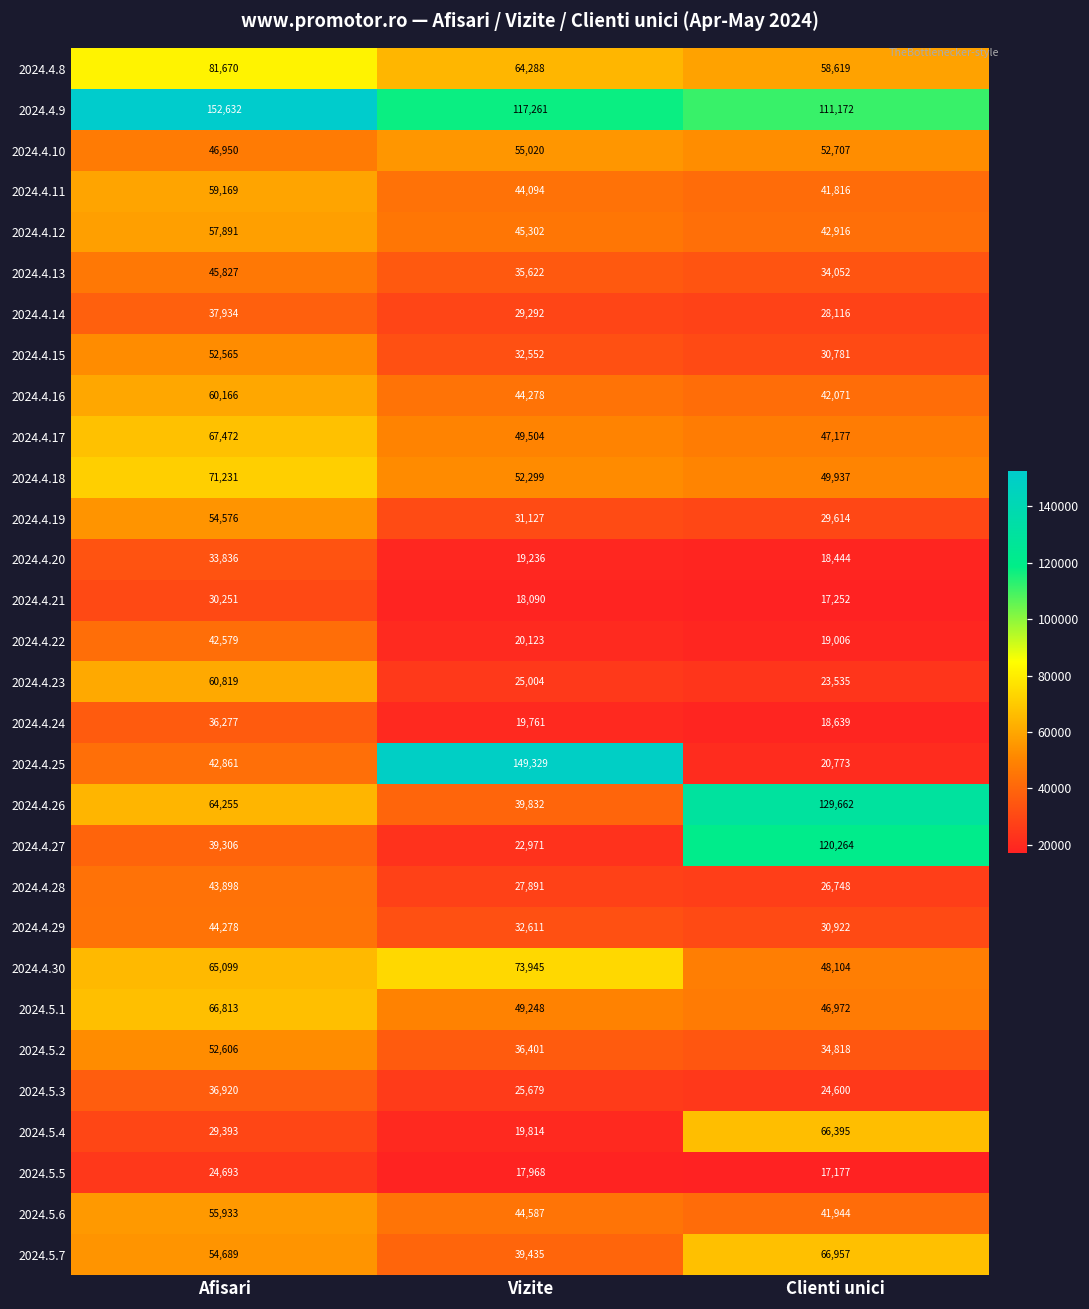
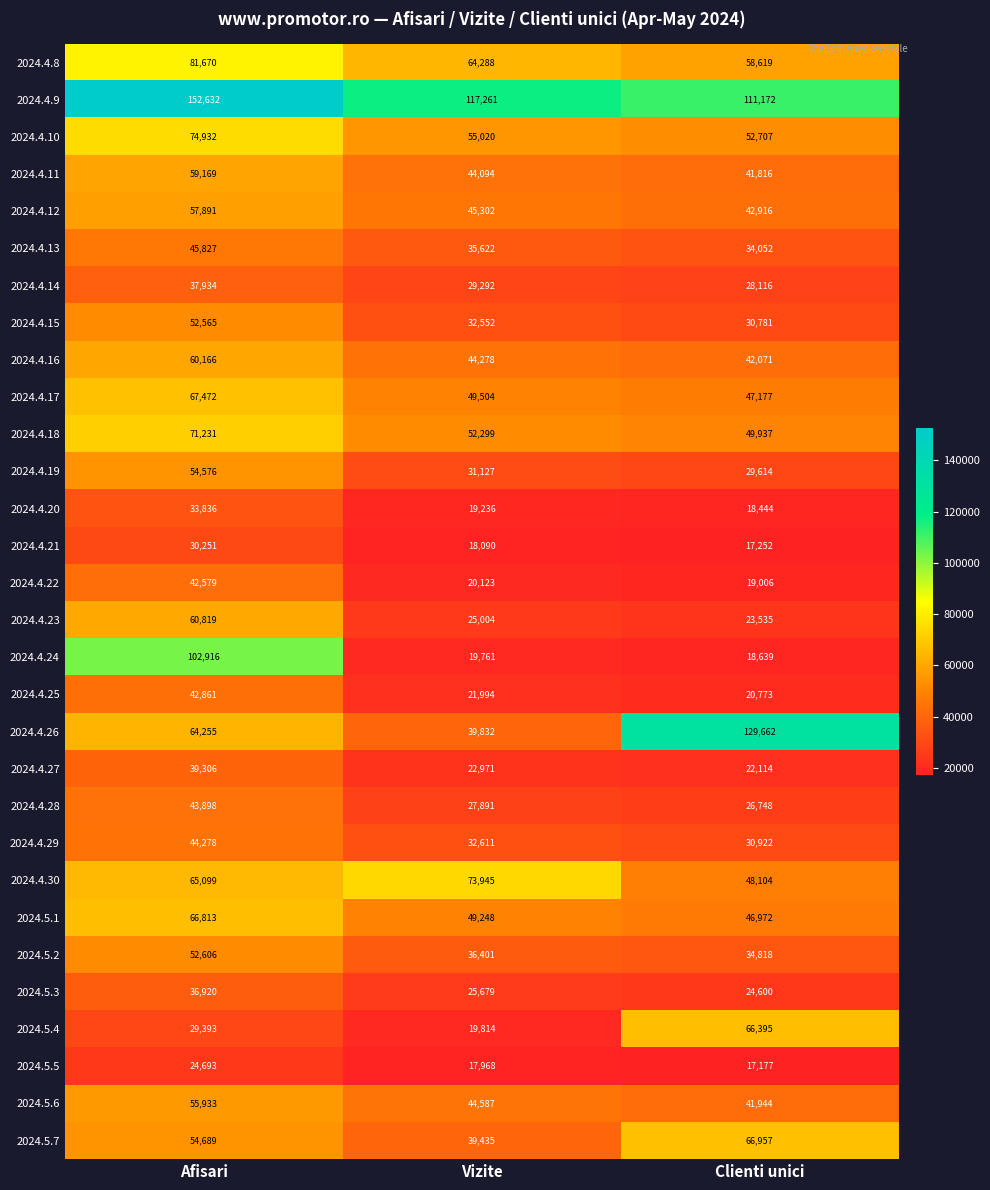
  {
    "2024.4.8": {
      "Afisari": "81,670",
      "Vizite": "64,288"
    },
    "2024.4.9": {
      "Afisari": "152,632",
      "Vizite": "117,261",
      "Clienti unici": "111,172"
    },
    "2024.4.10": {
-     "Afisari": "46,950",
+     "Afisari": "74,932",
      "Vizite": "55,020",
      "Clienti unici": "52,707"
    },
    "2024.4.11": {
      "Afisari": "59,169",
      "Vizite": "44,094",
      "Clienti unici": "41,816"
    },
    "2024.4.12": {
      "Afisari": "57,891",
      "Vizite": "45,302",
      "Clienti unici": "42,916"
    },
    "2024.4.13": {
      "Afisari": "45,827",
      "Vizite": "35,622",
      "Clienti unici": "34,052"
    },
    "2024.4.14": {
      "Afisari": "37,934",
      "Vizite": "29,292",
      "Clienti unici": "28,116"
    },
    "2024.4.15": {
      "Afisari": "52,565",
      "Vizite": "32,552",
      "Clienti unici": "30,781"
    },
    "2024.4.16": {
      "Afisari": "60,166",
      "Vizite": "44,278",
      "Clienti unici": "42,071"
    },
    "2024.4.17": {
      "Afisari": "67,472",
      "Vizite": "49,504",
      "Clienti unici": "47,177"
    },
    "2024.4.18": {
      "Afisari": "71,231",
      "Vizite": "52,299",
      "Clienti unici": "49,937"
    },
    "2024.4.19": {
      "Afisari": "54,576",
      "Vizite": "31,127",
      "Clienti unici": "29,614"
    },
    "2024.4.20": {
      "Afisari": "33,836",
      "Vizite": "19,236",
      "Clienti unici": "18,444"
    },
    "2024.4.21": {
      "Afisari": "30,251",
      "Vizite": "18,090",
      "Clienti unici": "17,252"
    },
    "2024.4.22": {
      "Afisari": "42,579",
      "Vizite": "20,123",
      "Clienti unici": "19,006"
    },
    "2024.4.23": {
      "Afisari": "60,819",
      "Vizite": "25,004",
      "Clienti unici": "23,535"
    },
    "2024.4.24": {
-     "Afisari": "36,277",
+     "Afisari": "102,916",
      "Vizite": "19,761",
      "Clienti unici": "18,639"
    },
    "2024.4.25": {
      "Afisari": "42,861",
-     "Vizite": "149,329",
+     "Vizite": "21,994",
      "Clienti unici": "20,773"
    },
    "2024.4.26": {
      "Afisari": "64,255",
      "Vizite": "39,832",
      "Clienti unici": "129,662"
    },
    "2024.4.27": {
      "Afisari": "39,306",
      "Vizite": "22,971",
-     "Clienti unici": "120,264"
+     "Clienti unici": "22,114"
    },
    "2024.4.28": {
      "Afisari": "43,898",
      "Vizite": "27,891",
      "Clienti unici": "26,748"
    },
    "2024.4.29": {
      "Afisari": "44,278",
      "Vizite": "32,611",
      "Clienti unici": "30,922"
    },
    "2024.4.30": {
      "Afisari": "65,099",
      "Vizite": "73,945",
      "Clienti unici": "48,104"
    },
    "2024.5.1": {
      "Afisari": "66,813",
      "Vizite": "49,248",
      "Clienti unici": "46,972"
    },
    "2024.5.2": {
      "Afisari": "52,606",
      "Vizite": "36,401",
      "Clienti unici": "34,818"
    },
    "2024.5.3": {
      "Afisari": "36,920",
      "Vizite": "25,679",
      "Clienti unici": "24,600"
    },
    "2024.5.4": {
      "Afisari": "29,393",
      "Vizite": "19,814",
      "Clienti unici": "66,395"
    },
    "2024.5.5": {
      "Afisari": "24,693",
      "Vizite": "17,968",
      "Clienti unici": "17,177"
    },
    "2024.5.6": {
      "Afisari": "55,933",
      "Vizite": "44,587",
      "Clienti unici": "41,944"
    },
    "2024.5.7": {
      "Afisari": "54,689",
      "Vizite": "39,435",
      "Clienti unici": "66,957"
    }
  }
